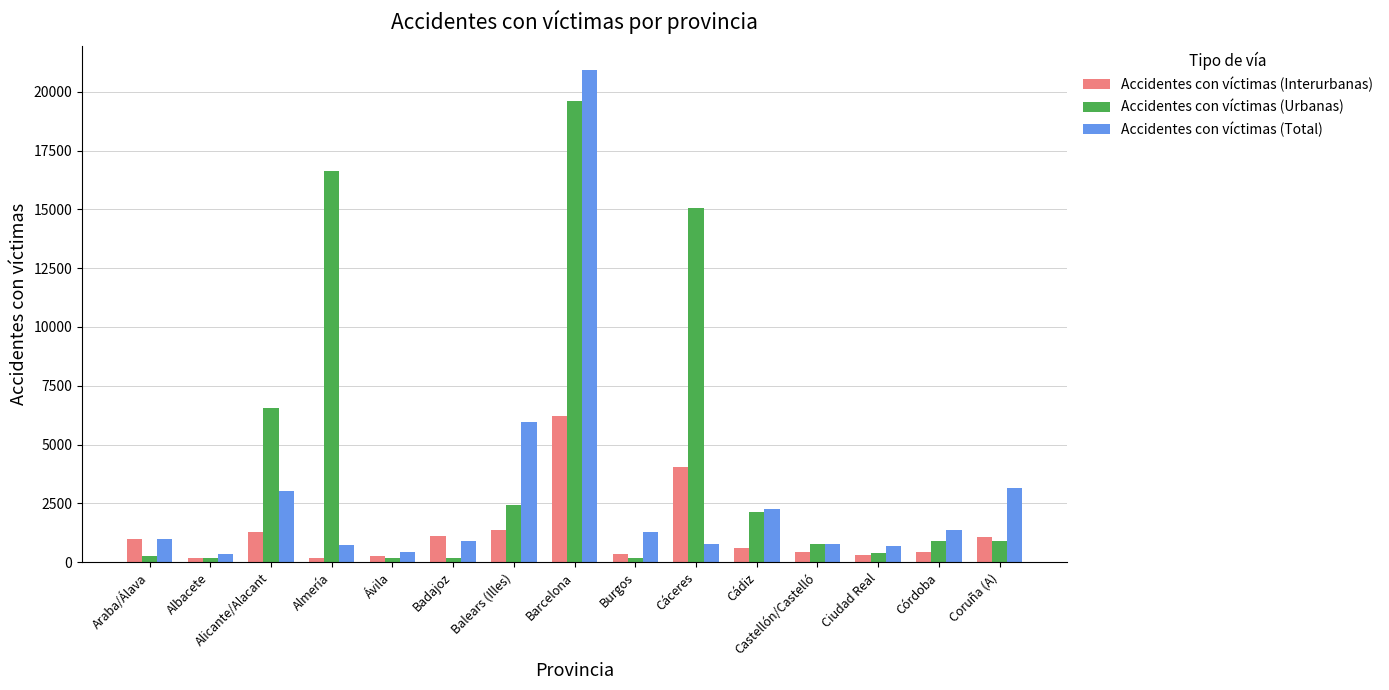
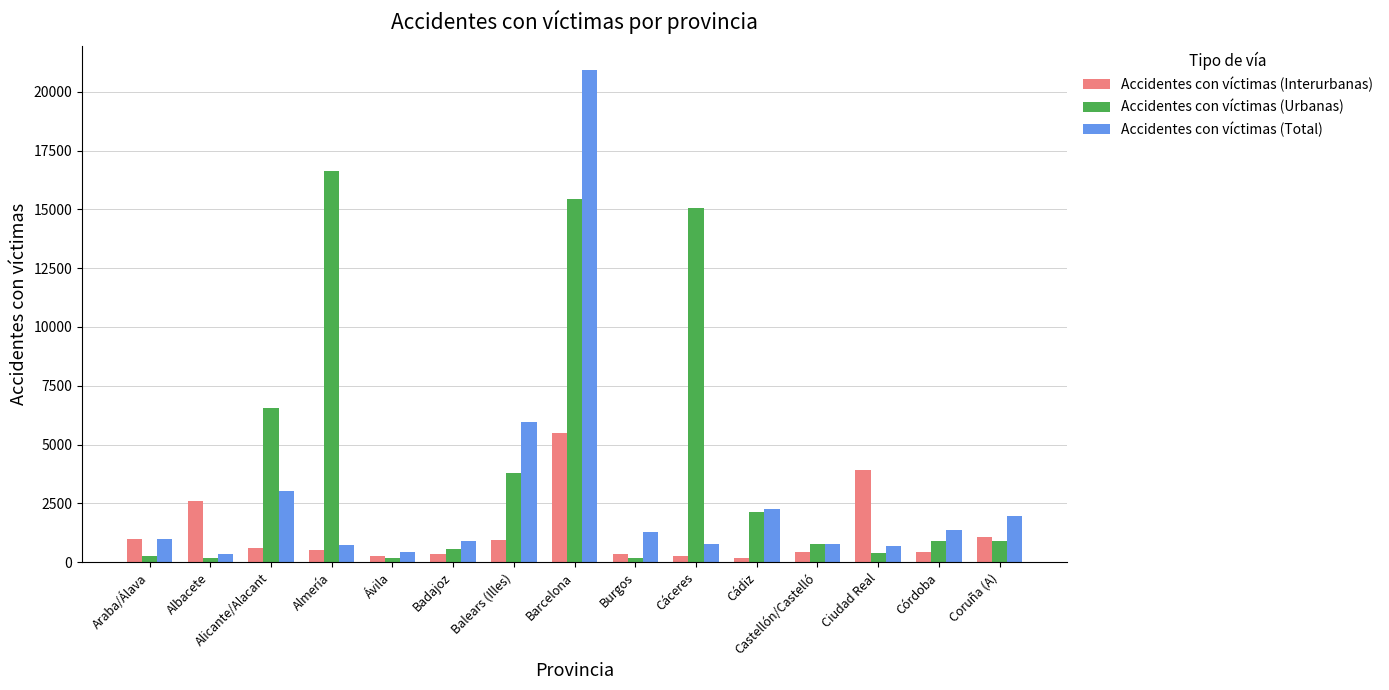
  {
    "Accidentes con víctimas (Interurbanas)": {
      "Araba/Álava": 1000,
-     "Albacete": 200,
-     "Alicante/Alacant": 1300,
-     "Almería": 200,
+     "Albacete": 2600,
+     "Alicante/Alacant": 600,
+     "Almería": 500,
      "Ávila": 300,
-     "Badajoz": 1100,
-     "Balears (Illes)": 1400,
-     "Barcelona": 6200,
+     "Badajoz": 300,
+     "Balears (Illes)": 900,
+     "Barcelona": 5500,
      "Burgos": 300,
-     "Cáceres": 4000,
-     "Cádiz": 600,
+     "Cáceres": 300,
+     "Cádiz": 200,
      "Castellón/Castelló": 400,
-     "Ciudad Real": 300,
+     "Ciudad Real": 3900,
      "Córdoba": 500,
      "Coruña (A)": 1100
    },
    "Accidentes con víctimas (Urbanas)": {
      "Araba/Álava": 200,
      "Albacete": 200,
      "Alicante/Alacant": 6500,
      "Almería": 16600,
      "Ávila": 200,
-     "Badajoz": 200,
-     "Balears (Illes)": 2400,
-     "Barcelona": 19600,
+     "Badajoz": 500,
+     "Balears (Illes)": 3800,
+     "Barcelona": 15400,
      "Burgos": 200,
      "Cáceres": 15100,
      "Cádiz": 2200,
      "Castellón/Castelló": 800,
      "Ciudad Real": 400,
      "Córdoba": 900,
      "Coruña (A)": 900
    },
    "Accidentes con víctimas (Total)": {
      "Araba/Álava": 1000,
      "Albacete": 300,
      "Alicante/Alacant": 3000,
      "Almería": 700,
      "Ávila": 400,
      "Badajoz": 900,
      "Balears (Illes)": 6000,
      "Barcelona": 20900,
      "Burgos": 1300,
      "Cáceres": 800,
      "Cádiz": 2300,
      "Castellón/Castelló": 800,
      "Ciudad Real": 700,
      "Córdoba": 1400,
-     "Coruña (A)": 3200
+     "Coruña (A)": 2000
    }
  }
